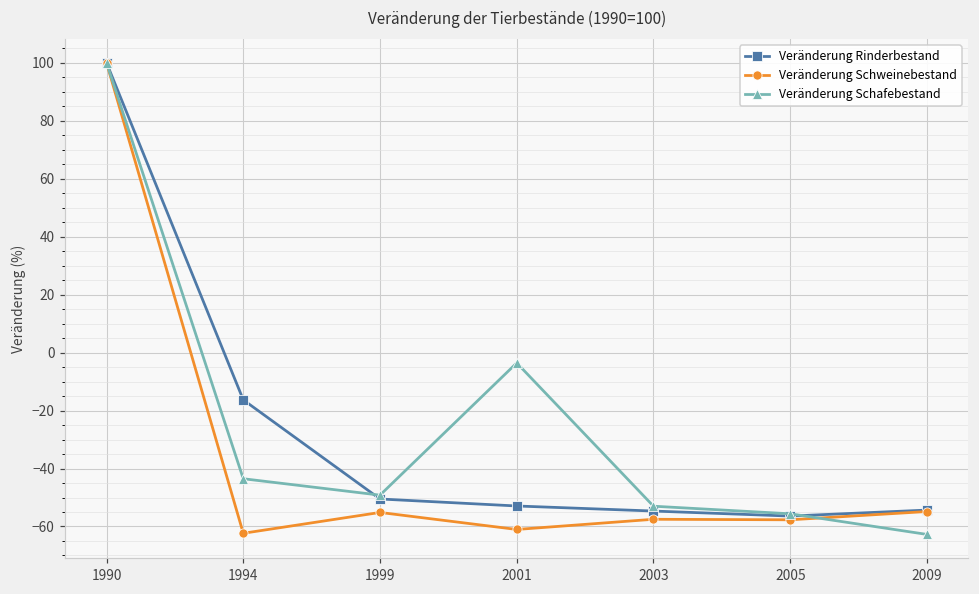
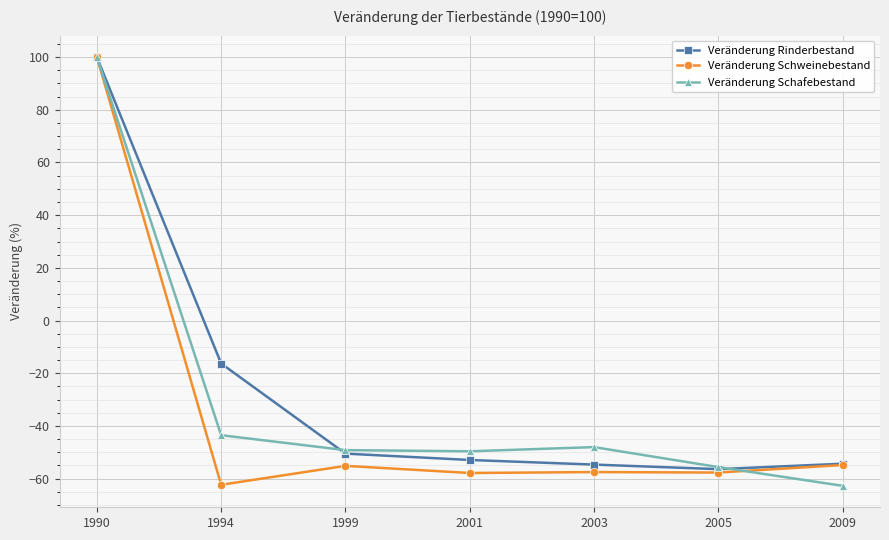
  {
    "Veränderung Rinderbestand": {
      "1994": -16,
      "1999": -51,
      "2001": -53,
      "2003": -55
    },
    "Veränderung Schweinebestand": {
      "1994": -62,
      "1999": -55,
-     "2001": -61,
+     "2001": -58,
      "2003": -58,
      "2005": -58
    },
    "Veränderung Schafebestand": {
      "1994": -44,
      "1999": -49,
-     "2001": -4,
-     "2003": -53,
+     "2001": -50,
+     "2003": -48,
      "2009": -63
    }
  }
